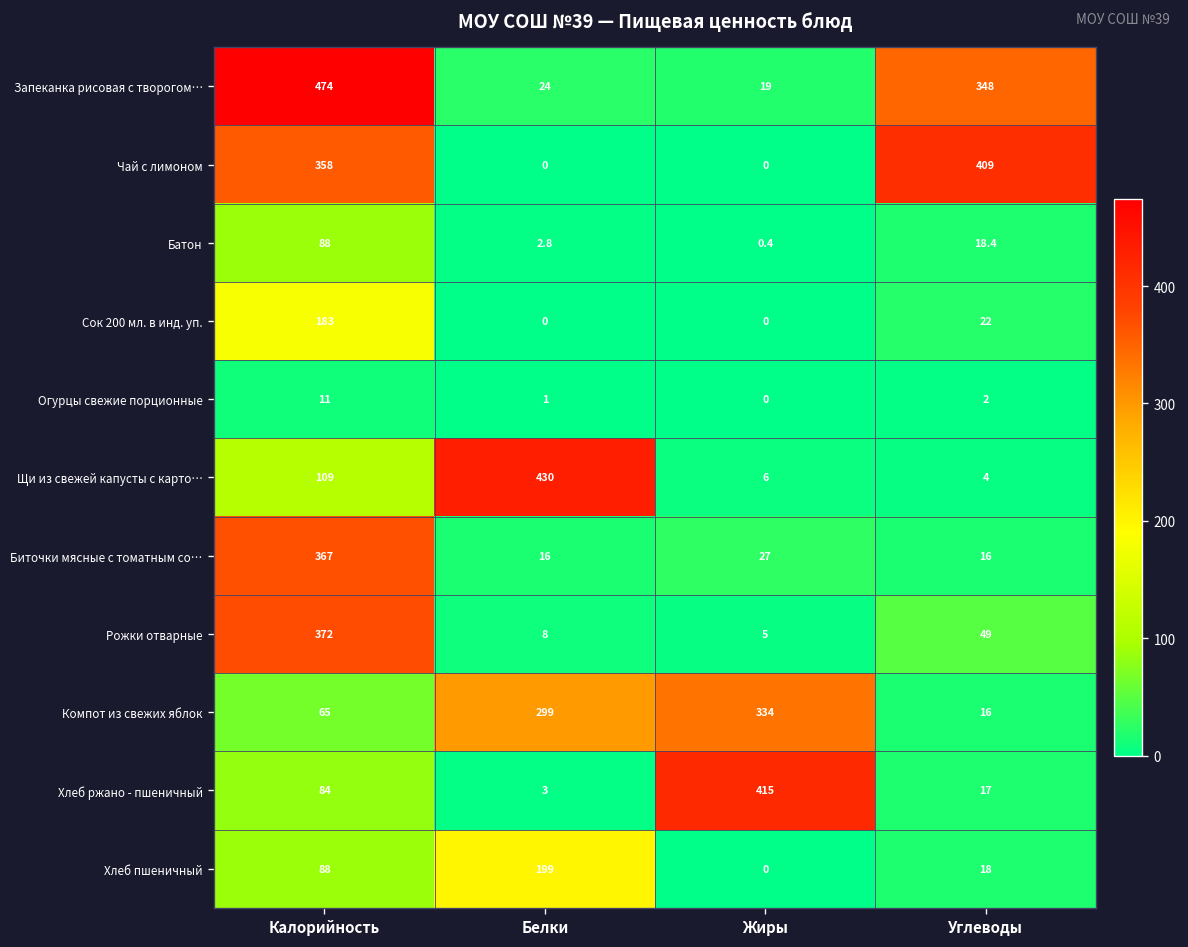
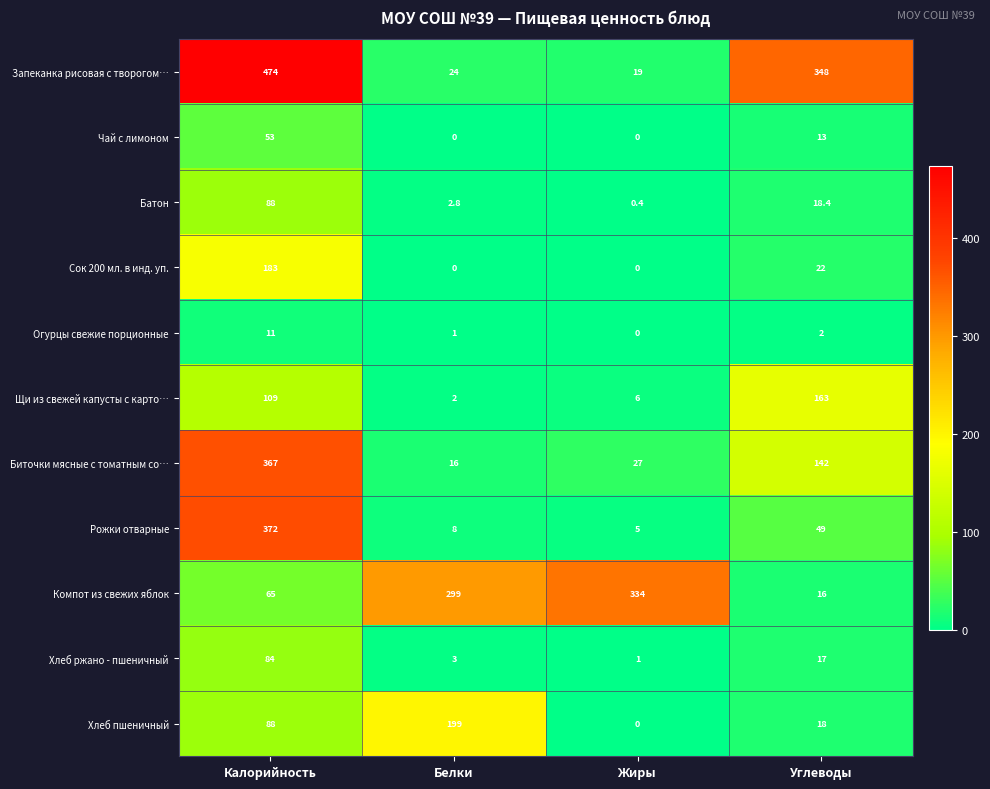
  {
    "Запеканка рисовая с творогом…": {
      "Калорийность": 474,
      "Белки": 24,
      "Жиры": 19,
      "Углеводы": 348
    },
    "Чай с лимоном": {
-     "Калорийность": 358,
+     "Калорийность": 53,
      "Белки": 0,
      "Жиры": 0,
-     "Углеводы": 409
+     "Углеводы": 13
    },
    "Батон": {
      "Калорийность": 88,
      "Белки": 2.8,
      "Жиры": 0.4,
      "Углеводы": 18.4
    },
    "Сок 200 мл. в инд. уп.": {
      "Калорийность": 183,
      "Белки": 0,
      "Жиры": 0,
      "Углеводы": 22
    },
    "Огурцы свежие порционные": {
      "Калорийность": 11,
      "Белки": 1,
      "Жиры": 0,
      "Углеводы": 2
    },
    "Щи из свежей капусты с карто…": {
      "Калорийность": 109,
-     "Белки": 430,
+     "Белки": 2,
      "Жиры": 6,
-     "Углеводы": 4
+     "Углеводы": 163
    },
    "Биточки мясные с томатным со…": {
      "Калорийность": 367,
      "Белки": 16,
      "Жиры": 27,
-     "Углеводы": 16
+     "Углеводы": 142
    },
    "Рожки отварные": {
      "Калорийность": 372,
      "Белки": 8,
      "Жиры": 5,
      "Углеводы": 49
    },
    "Компот из свежих яблок": {
      "Калорийность": 65,
      "Белки": 299,
      "Жиры": 334,
      "Углеводы": 16
    },
    "Хлеб ржано - пшеничный": {
      "Калорийность": 84,
      "Белки": 3,
-     "Жиры": 415,
+     "Жиры": 1,
      "Углеводы": 17
    },
    "Хлеб пшеничный": {
      "Калорийность": 88,
      "Белки": 199,
      "Жиры": 0,
      "Углеводы": 18
    }
  }
